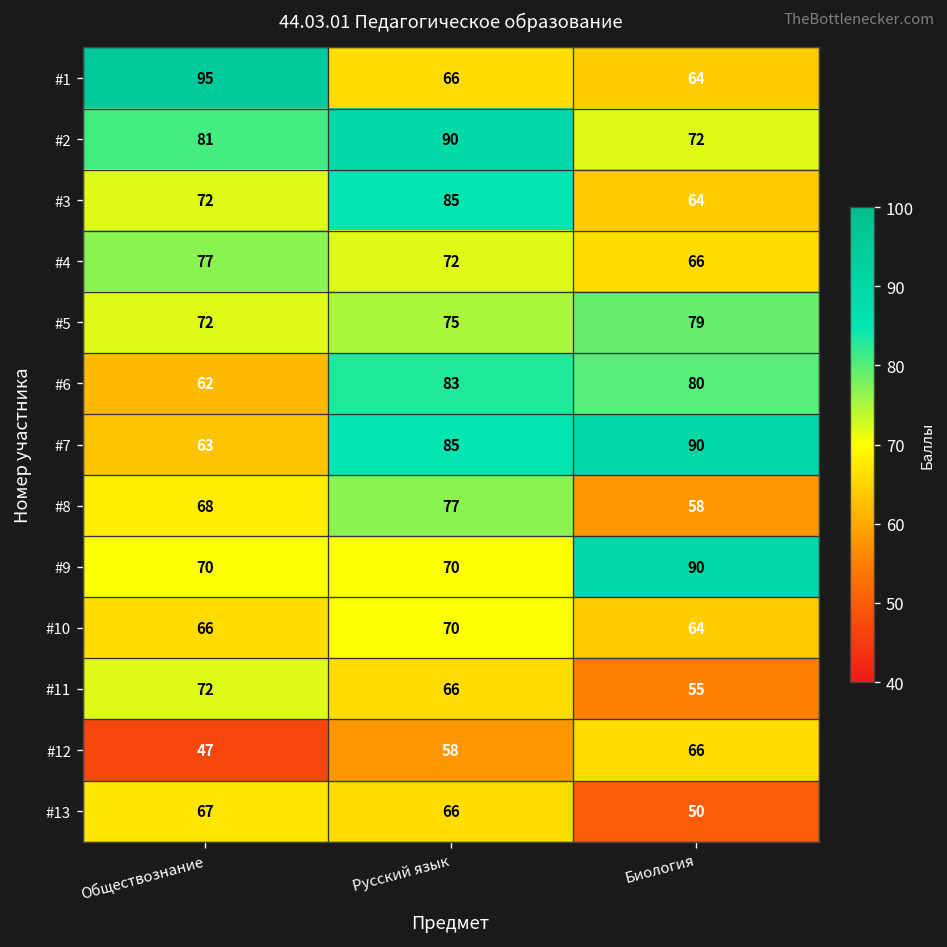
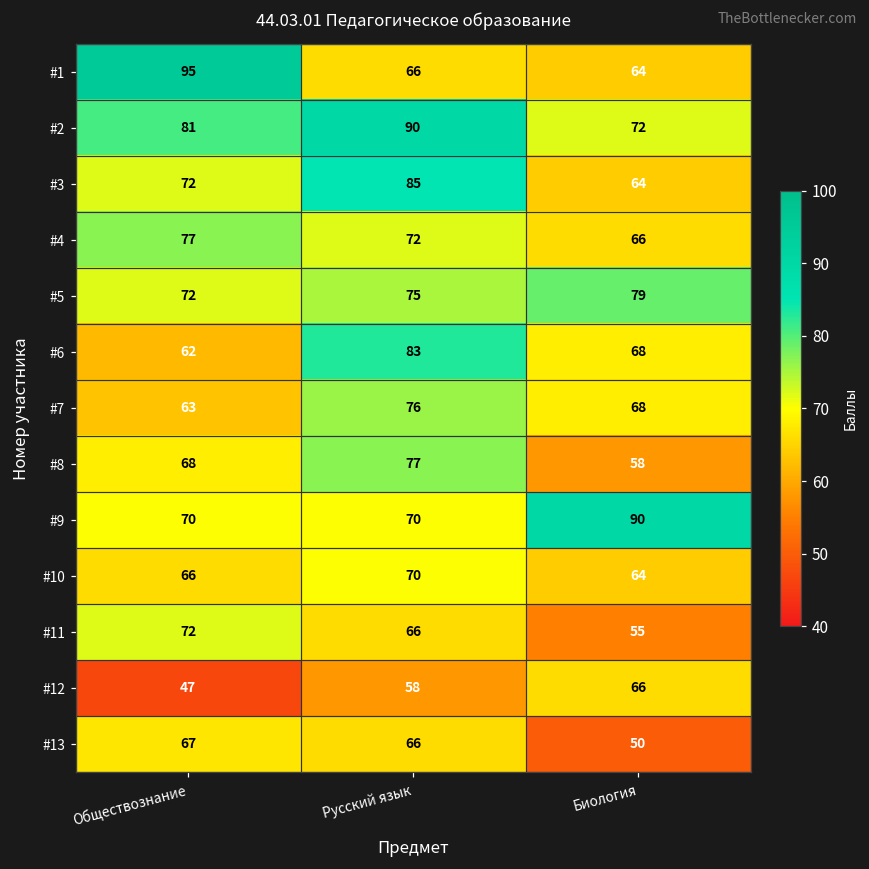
  {
    "#1": {
      "Обществознание": 95,
      "Русский язык": 66,
      "Биология": 64
    },
    "#2": {
      "Обществознание": 81,
      "Русский язык": 90,
      "Биология": 72
    },
    "#3": {
      "Обществознание": 72,
      "Русский язык": 85,
      "Биология": 64
    },
    "#4": {
      "Обществознание": 77,
      "Русский язык": 72,
      "Биология": 66
    },
    "#5": {
      "Обществознание": 72,
      "Русский язык": 75,
      "Биология": 79
    },
    "#6": {
      "Обществознание": 62,
      "Русский язык": 83,
-     "Биология": 80
+     "Биология": 68
    },
    "#7": {
      "Обществознание": 63,
-     "Русский язык": 85,
-     "Биология": 90
+     "Русский язык": 76,
+     "Биология": 68
    },
    "#8": {
      "Обществознание": 68,
      "Русский язык": 77,
      "Биология": 58
    },
    "#9": {
      "Обществознание": 70,
      "Русский язык": 70,
      "Биология": 90
    },
    "#10": {
      "Обществознание": 66,
      "Русский язык": 70,
      "Биология": 64
    },
    "#11": {
      "Обществознание": 72,
      "Русский язык": 66,
      "Биология": 55
    },
    "#12": {
      "Обществознание": 47,
      "Русский язык": 58,
      "Биология": 66
    },
    "#13": {
      "Обществознание": 67,
      "Русский язык": 66,
      "Биология": 50
    }
  }
